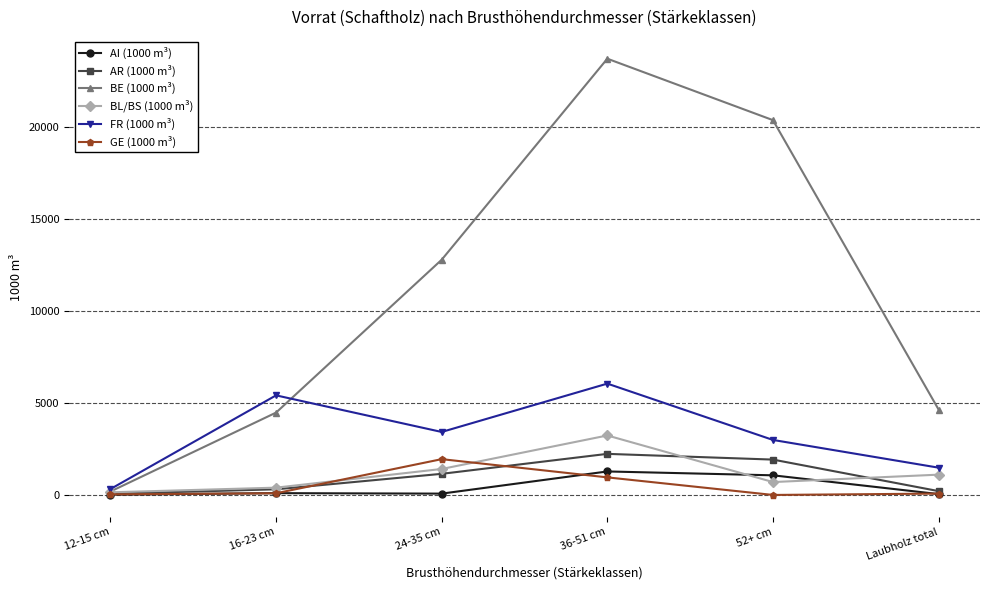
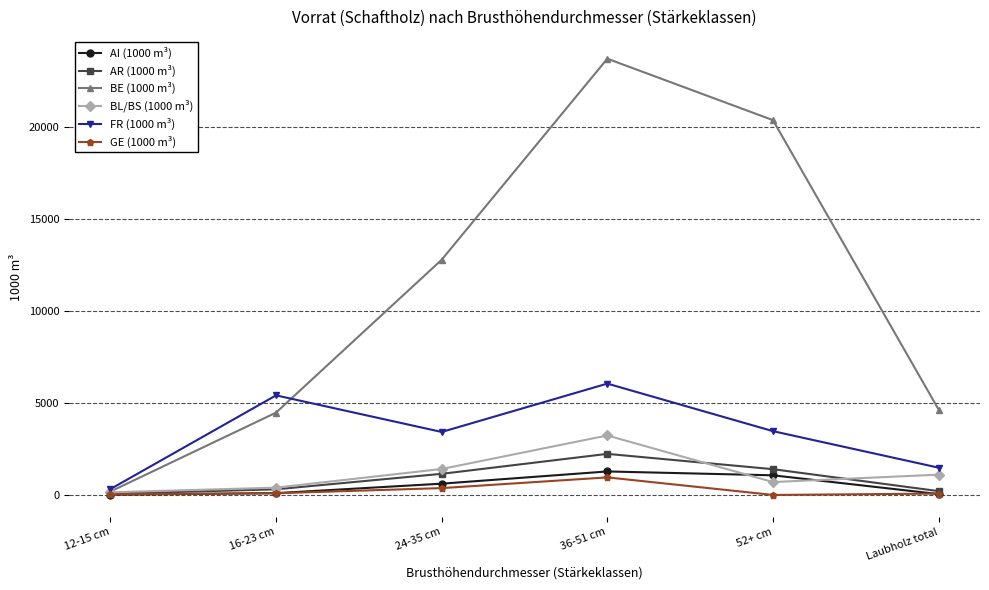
  {
    "AI (1000 m³)": {
-     "24-35 cm": 100,
+     "24-35 cm": 600,
      "36-51 cm": 1300,
      "52+ cm": 1100
    },
    "AR (1000 m³)": {
      "24-35 cm": 1100,
      "36-51 cm": 2200,
-     "52+ cm": 1900
+     "52+ cm": 1400
    },
    "BE (1000 m³)": {
      "16-23 cm": 4500,
      "24-35 cm": 12800,
      "36-51 cm": 23700,
      "52+ cm": 20400,
      "Laubholz total": 4600
    },
    "BL/BS (1000 m³)": {
      "24-35 cm": 1400,
      "36-51 cm": 3200,
      "52+ cm": 700,
      "Laubholz total": 1100
    },
    "FR (1000 m³)": {
      "16-23 cm": 5400,
      "24-35 cm": 3400,
      "36-51 cm": 6000,
-     "52+ cm": 3000,
+     "52+ cm": 3500,
      "Laubholz total": 1500
    },
    "GE (1000 m³)": {
-     "24-35 cm": 1900,
+     "24-35 cm": 400,
      "36-51 cm": 1000,
      "52+ cm": 0
    }
  }
